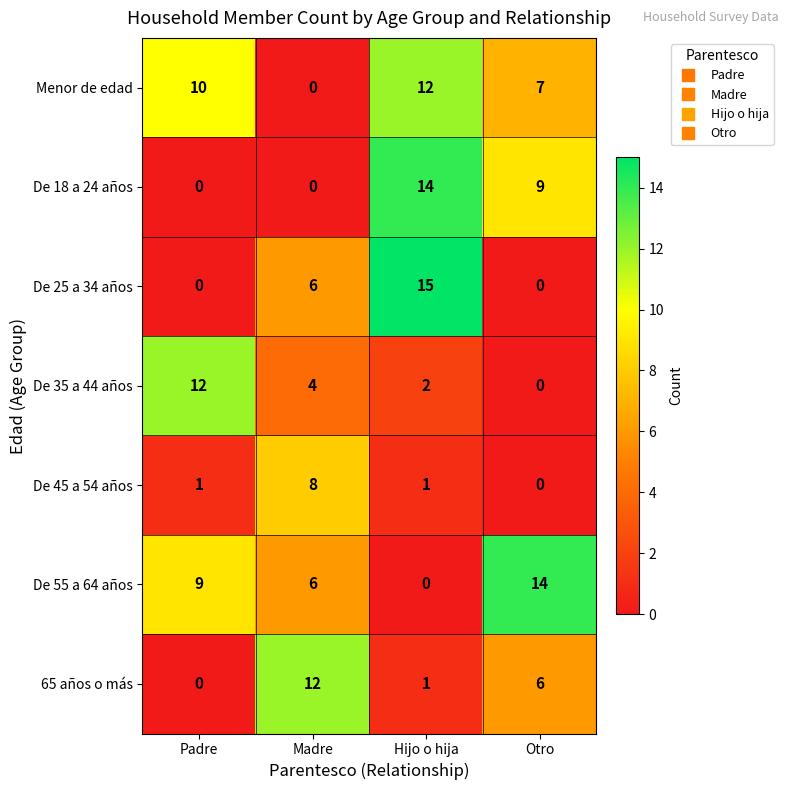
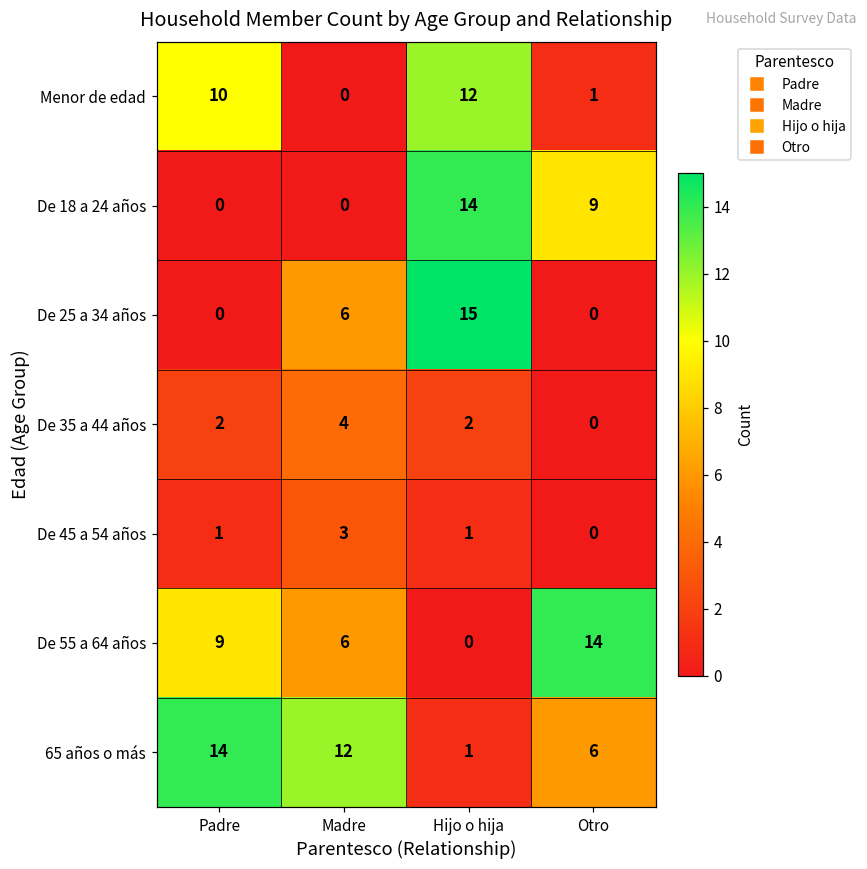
  {
    "Menor de edad": {
      "Padre": 10,
      "Madre": 0,
      "Hijo o hija": 12,
-     "Otro": 7
+     "Otro": 1
    },
    "De 18 a 24 años": {
      "Padre": 0,
      "Madre": 0,
      "Hijo o hija": 14,
      "Otro": 9
    },
    "De 25 a 34 años": {
      "Padre": 0,
      "Madre": 6,
      "Hijo o hija": 15,
      "Otro": 0
    },
    "De 35 a 44 años": {
-     "Padre": 12,
+     "Padre": 2,
      "Madre": 4,
      "Hijo o hija": 2,
      "Otro": 0
    },
    "De 45 a 54 años": {
      "Padre": 1,
-     "Madre": 8,
+     "Madre": 3,
      "Hijo o hija": 1,
      "Otro": 0
    },
    "De 55 a 64 años": {
      "Padre": 9,
      "Madre": 6,
      "Hijo o hija": 0,
      "Otro": 14
    },
    "65 años o más": {
-     "Padre": 0,
+     "Padre": 14,
      "Madre": 12,
      "Hijo o hija": 1,
      "Otro": 6
    }
  }
